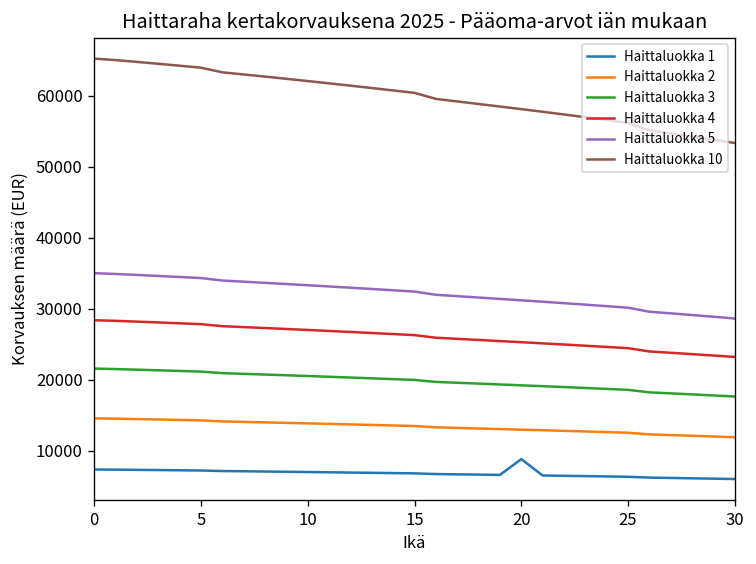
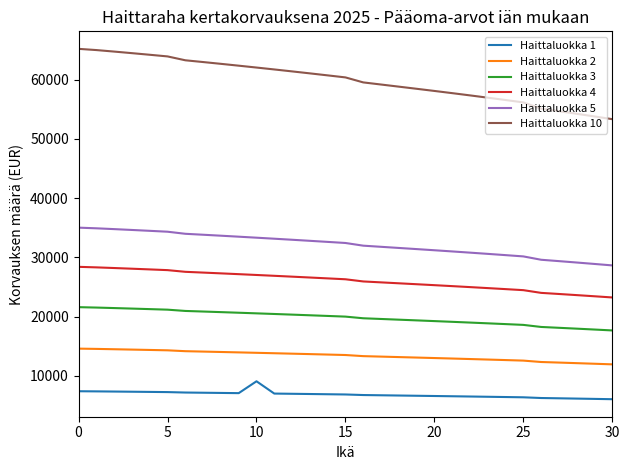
  {
    "Haittaluokka 1": {
      "0": 7000,
      "5": 7000,
-     "10": 7000,
+     "10": 9000,
      "15": 7000,
-     "20": 9000,
+     "20": 7000,
      "25": 6000,
      "30": 6000
    },
    "Haittaluokka 2": {
      "0": 15000,
      "5": 14000,
      "10": 14000,
      "15": 14000,
      "20": 13000,
      "25": 13000,
      "30": 12000
    },
    "Haittaluokka 3": {
      "0": 22000,
      "5": 21000,
      "10": 21000,
      "15": 20000,
      "20": 19000,
      "25": 19000,
      "30": 18000
    },
    "Haittaluokka 4": {
      "0": 28000,
      "5": 28000,
      "10": 27000,
      "15": 26000,
      "20": 25000,
      "25": 24000,
      "30": 23000
    },
    "Haittaluokka 5": {
      "0": 35000,
      "5": 34000,
      "10": 33000,
      "15": 32000,
      "20": 31000,
      "25": 30000,
      "30": 29000
    },
    "Haittaluokka 10": {
      "0": 65000,
      "5": 64000,
      "10": 62000,
      "15": 60000,
      "20": 58000,
      "30": 53000
    }
  }
